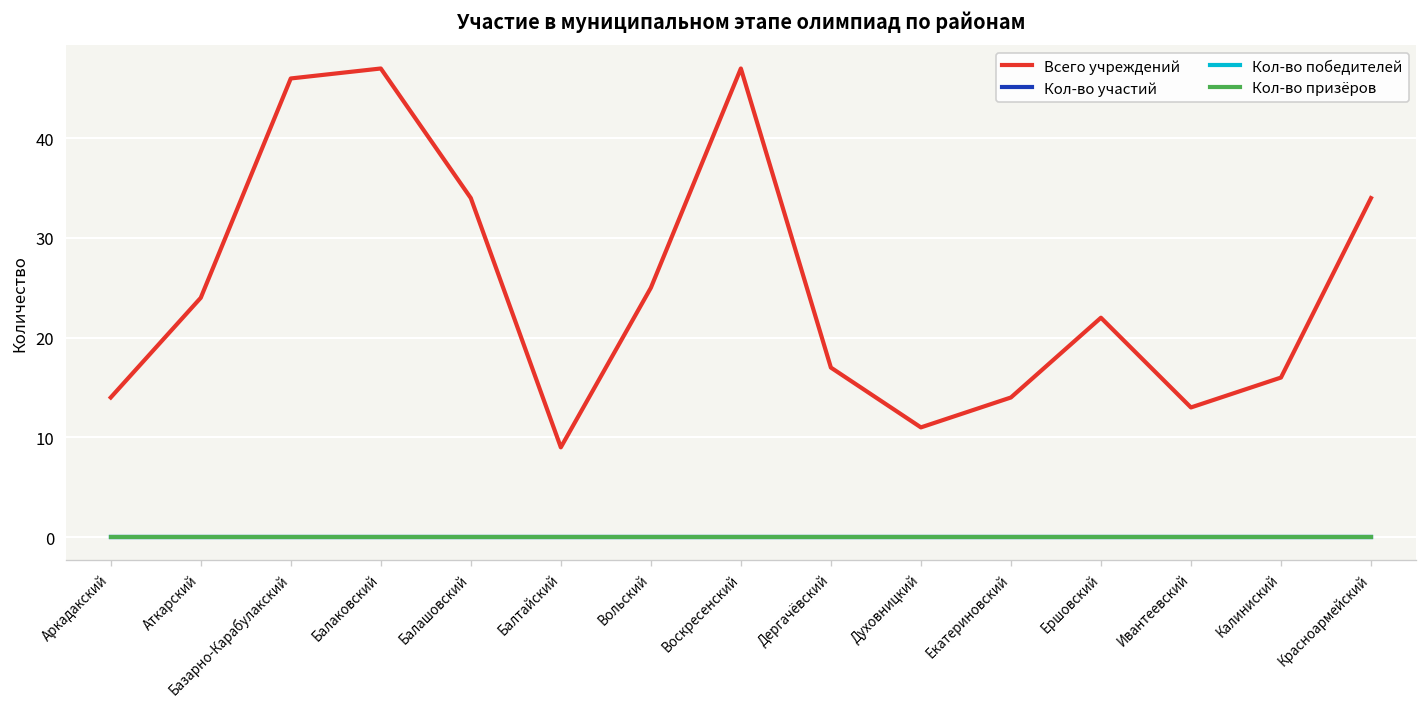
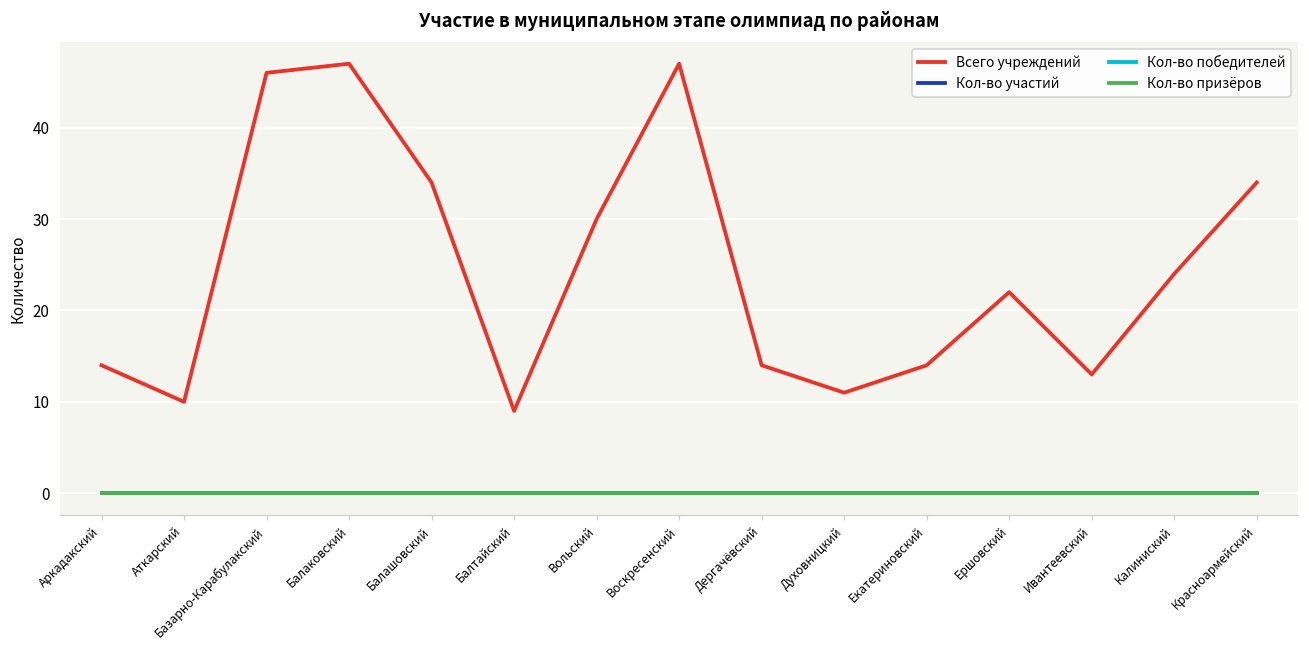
  {
    "Всего учреждений": {
      "Аркадакский": 14,
-     "Аткарский": 24,
+     "Аткарский": 10,
      "Базарно-Карабулакский": 46,
      "Балаковский": 47,
      "Балашовский": 34,
      "Балтайский": 9,
-     "Вольский": 25,
+     "Вольский": 30,
      "Воскресенский": 47,
-     "Дергачёвский": 17,
+     "Дергачёвский": 14,
      "Духовницкий": 11,
      "Екатериновский": 14,
      "Ершовский": 22,
      "Ивантеевский": 13,
-     "Калиниский": 16,
+     "Калиниский": 24,
      "Красноармейский": 34
    },
    "Кол-во призёров": {
      "Аркадакский": 0,
      "Аткарский": 0,
      "Базарно-Карабулакский": 0,
      "Балаковский": 0,
      "Балашовский": 0,
      "Балтайский": 0,
      "Вольский": 0,
      "Воскресенский": 0,
      "Дергачёвский": 0,
      "Духовницкий": 0,
      "Екатериновский": 0,
      "Ершовский": 0,
      "Ивантеевский": 0,
      "Калиниский": 0,
      "Красноармейский": 0
    }
  }
